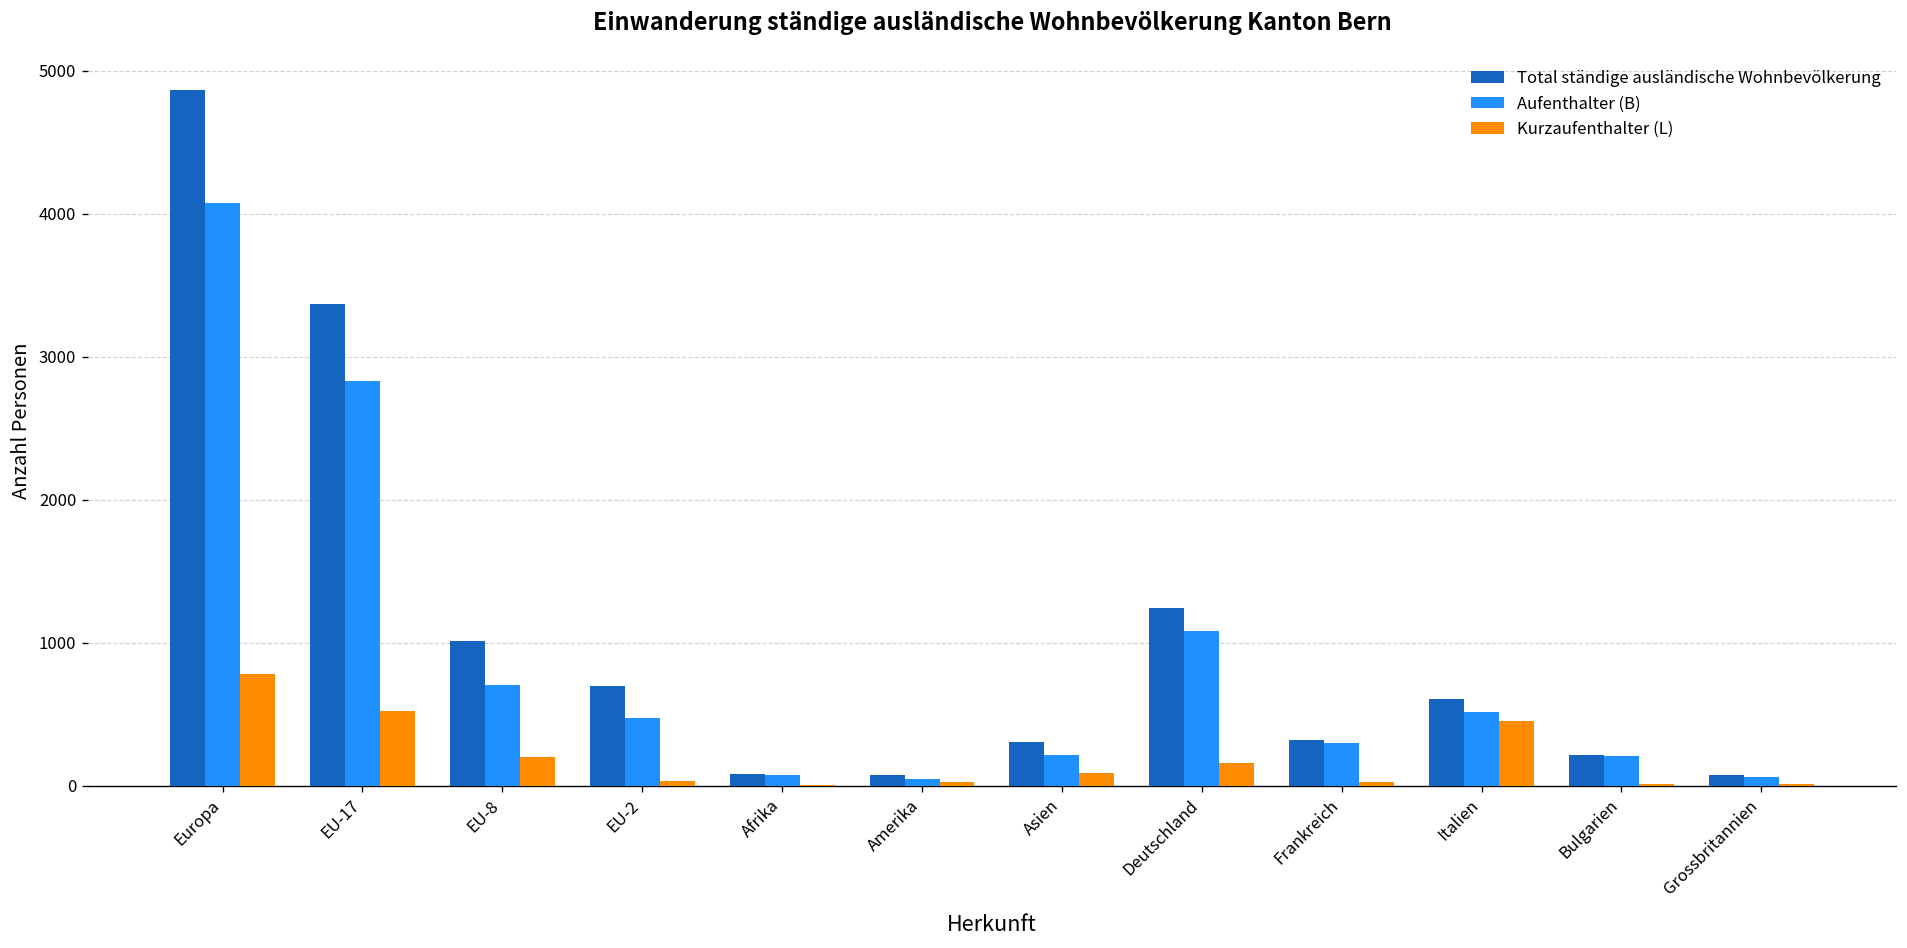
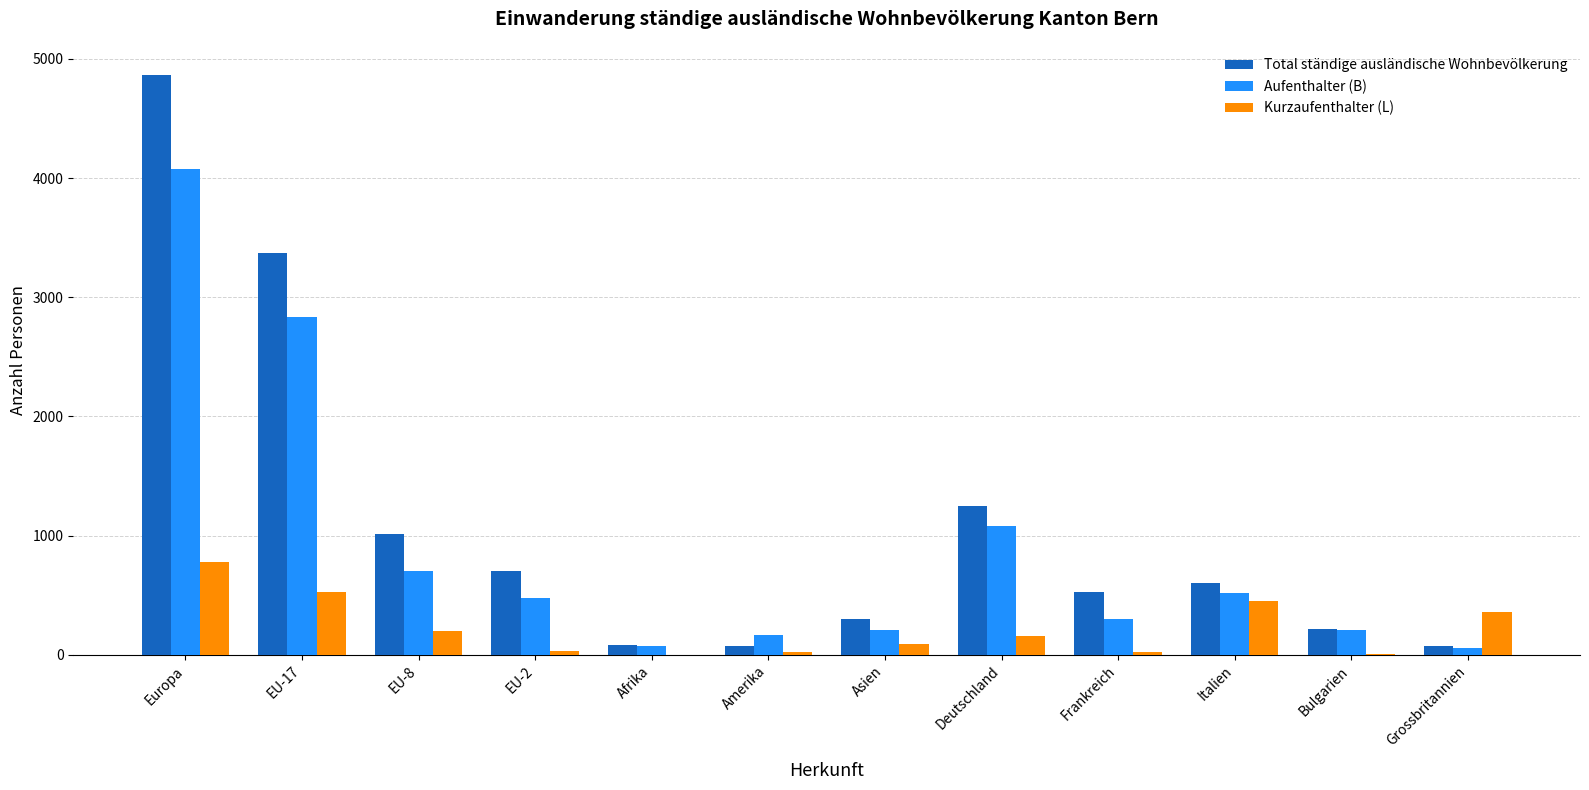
  {
    "Total ständige ausländische Wohnbevölkerung": {
      "Europa": 4870,
      "EU-17": 3370,
      "EU-8": 1010,
      "EU-2": 700,
      "Afrika": 80,
      "Amerika": 80,
      "Asien": 300,
      "Deutschland": 1250,
-     "Frankreich": 320,
+     "Frankreich": 530,
      "Italien": 600,
      "Bulgarien": 220,
      "Grossbritannien": 80
    },
    "Aufenthalter (B)": {
      "Europa": 4080,
      "EU-17": 2830,
      "EU-8": 700,
      "EU-2": 470,
      "Afrika": 80,
-     "Amerika": 50,
+     "Amerika": 170,
      "Asien": 210,
      "Deutschland": 1080,
      "Frankreich": 300,
      "Italien": 520,
      "Bulgarien": 210,
      "Grossbritannien": 60
    },
    "Kurzaufenthalter (L)": {
      "Europa": 780,
      "EU-17": 520,
      "EU-8": 200,
      "EU-2": 40,
      "Amerika": 20,
      "Asien": 90,
      "Deutschland": 160,
      "Frankreich": 30,
      "Italien": 450,
-     "Grossbritannien": 20
+     "Grossbritannien": 360
    }
  }
